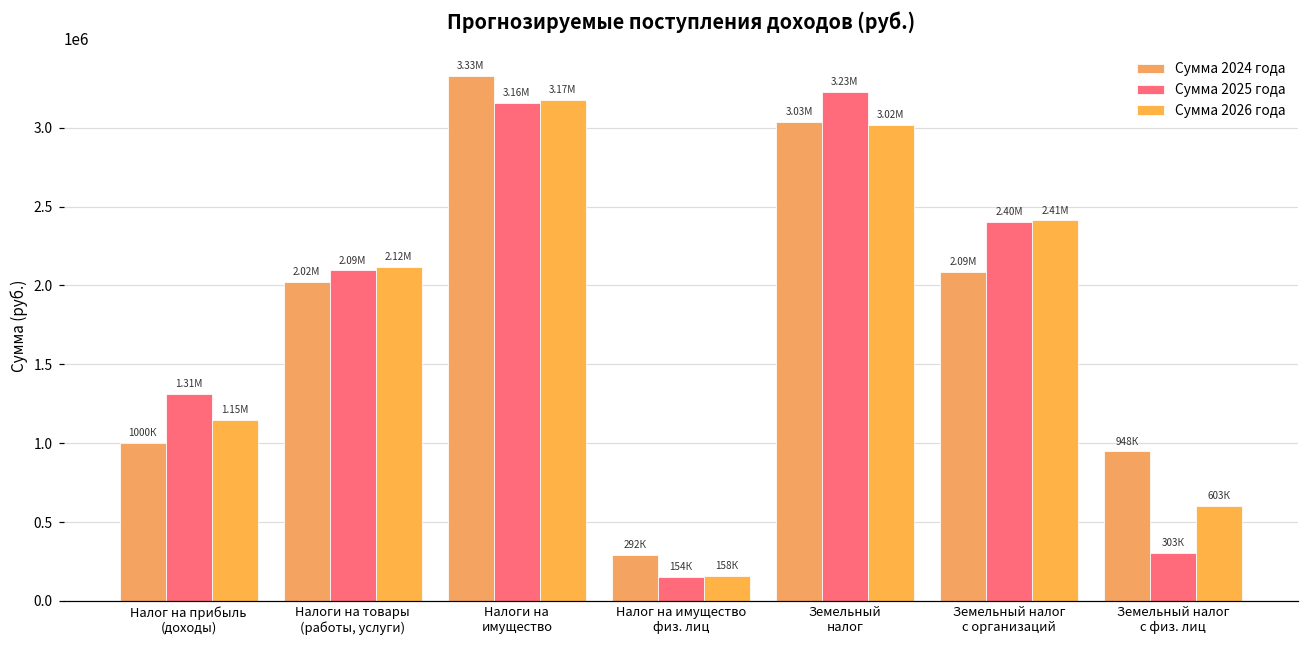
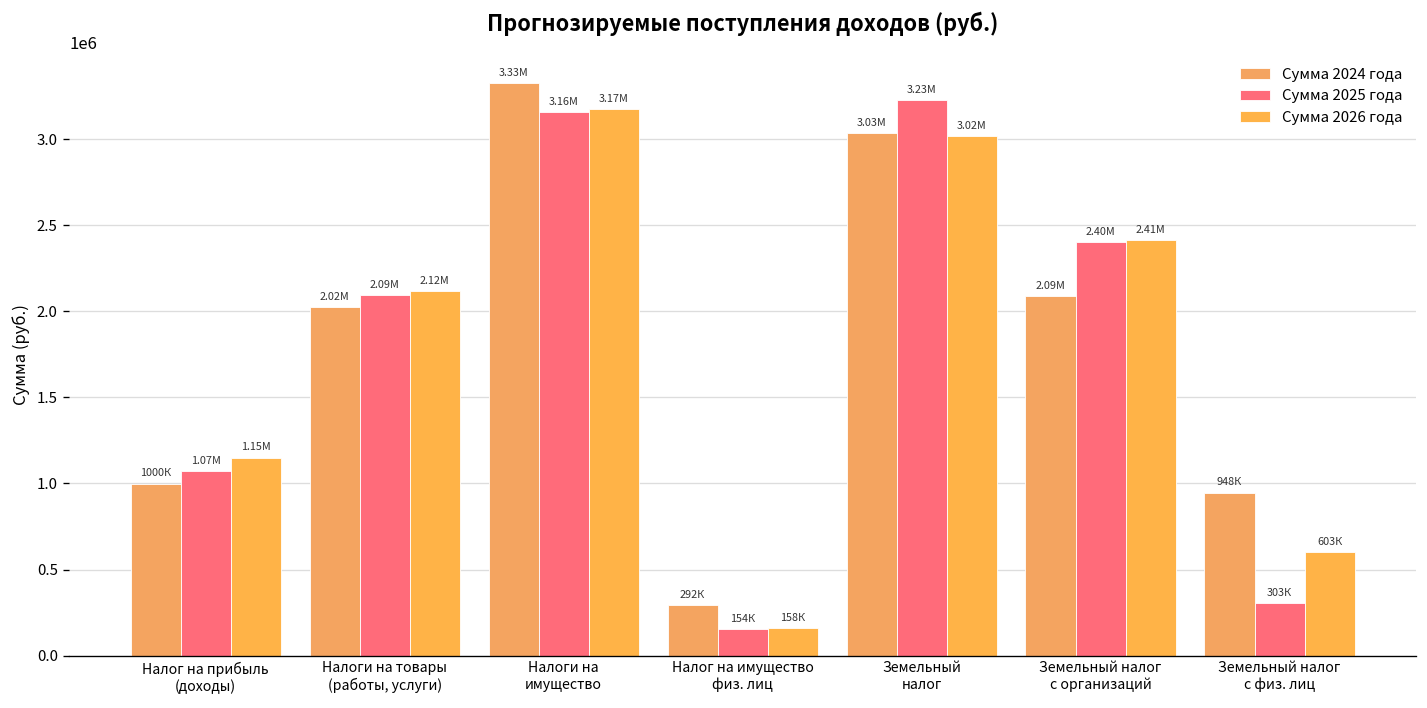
  {
    "Сумма 2025 года": {
-     "Налог на прибыль (доходы)": "1.31М"
+     "Налог на прибыль (доходы)": "1.07М"
    }
  }
